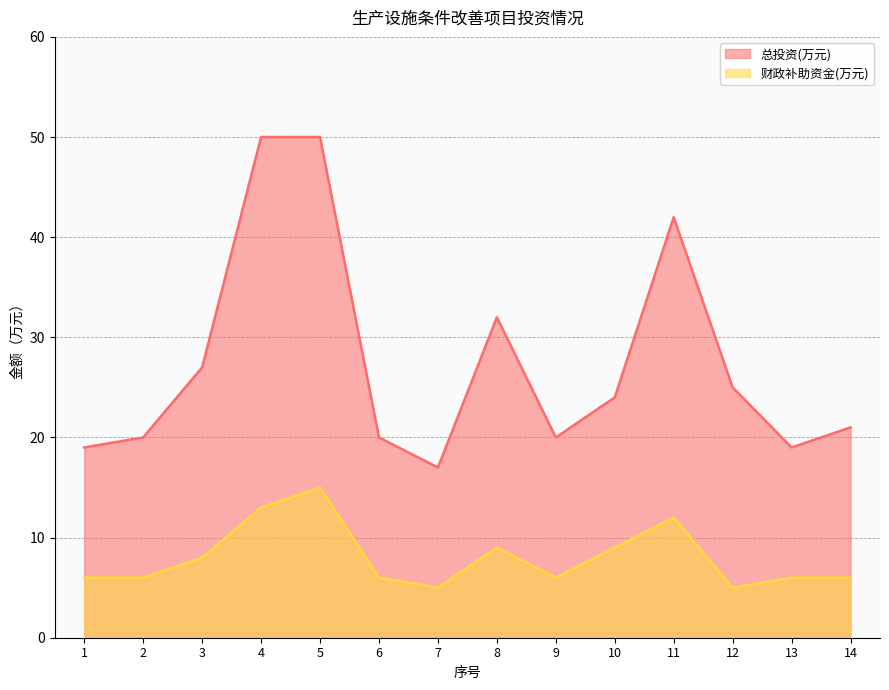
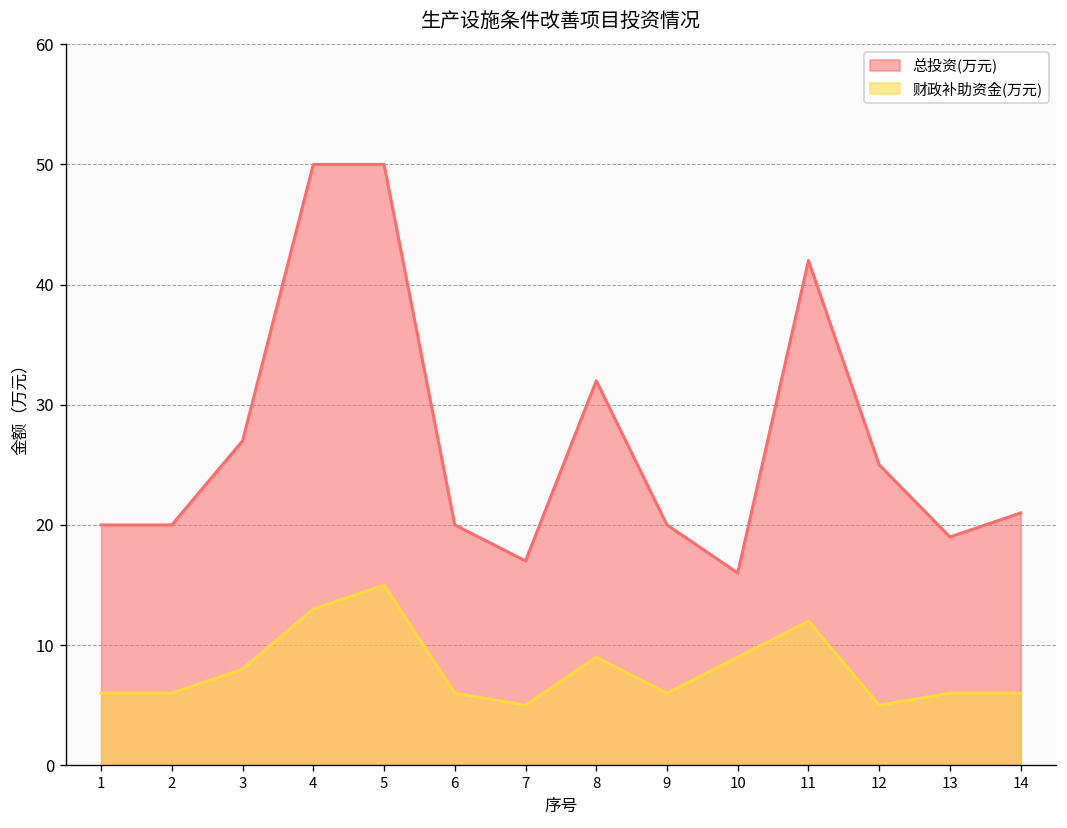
  {
    "总投资(万元)": {
-     "1": 19,
+     "1": 20,
      "2": 20,
      "3": 27,
      "4": 50,
      "5": 50,
      "6": 20,
      "7": 17,
      "8": 32,
      "9": 20,
-     "10": 24,
+     "10": 16,
      "11": 42,
      "12": 25,
      "13": 19,
      "14": 21
    },
    "财政补助资金(万元)": {
      "1": 6,
      "2": 6,
      "3": 8,
      "4": 13,
      "5": 15,
      "6": 6,
      "7": 5,
      "8": 9,
      "9": 6,
      "10": 9,
      "11": 12,
      "12": 5,
      "13": 6,
      "14": 6
    }
  }
